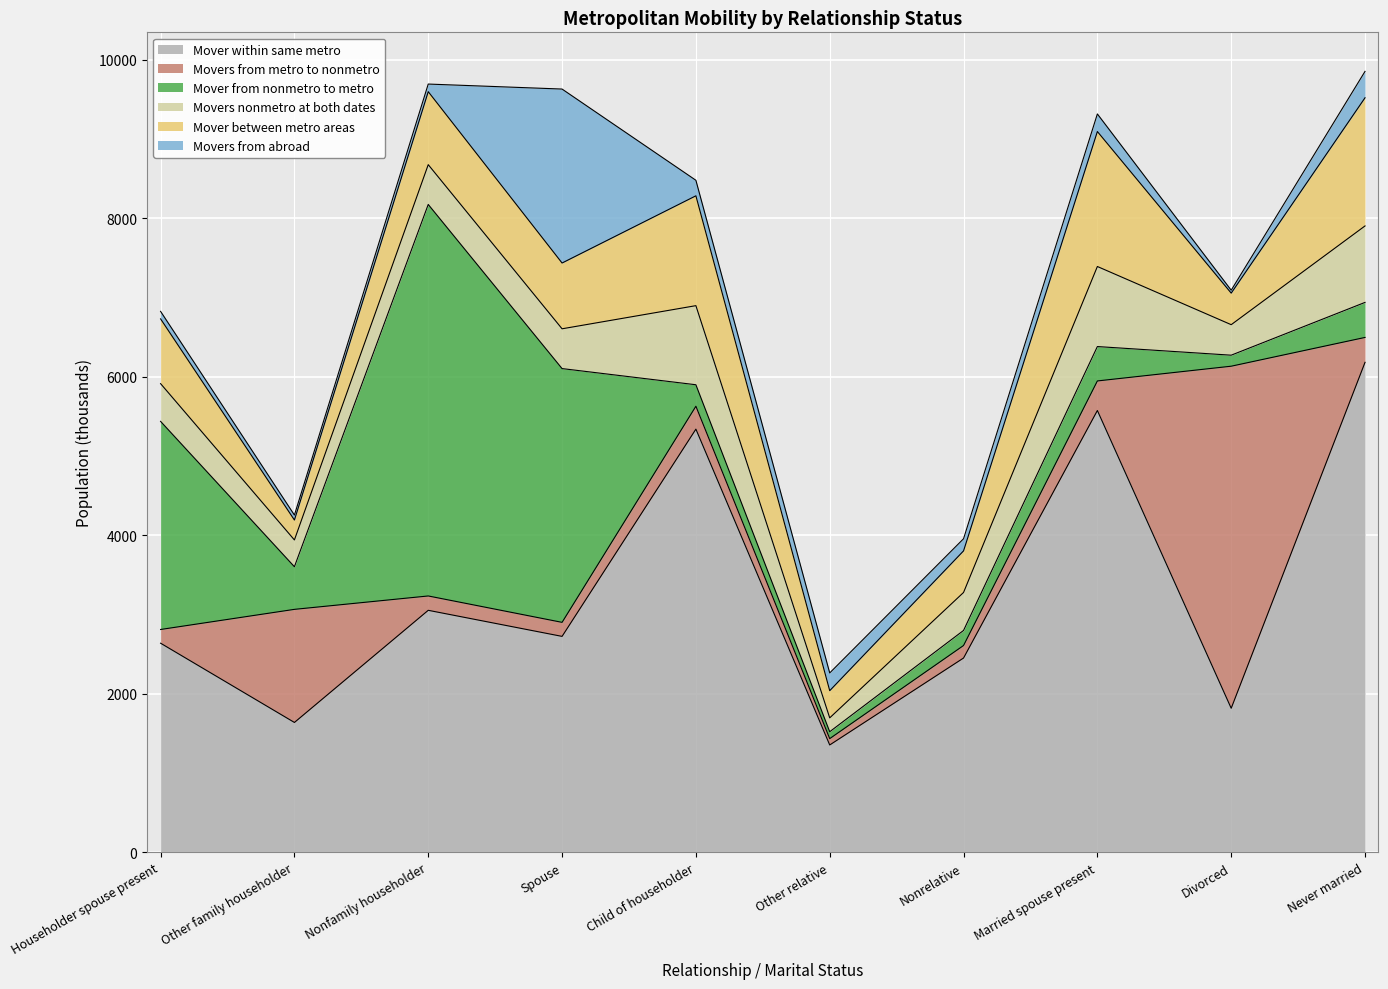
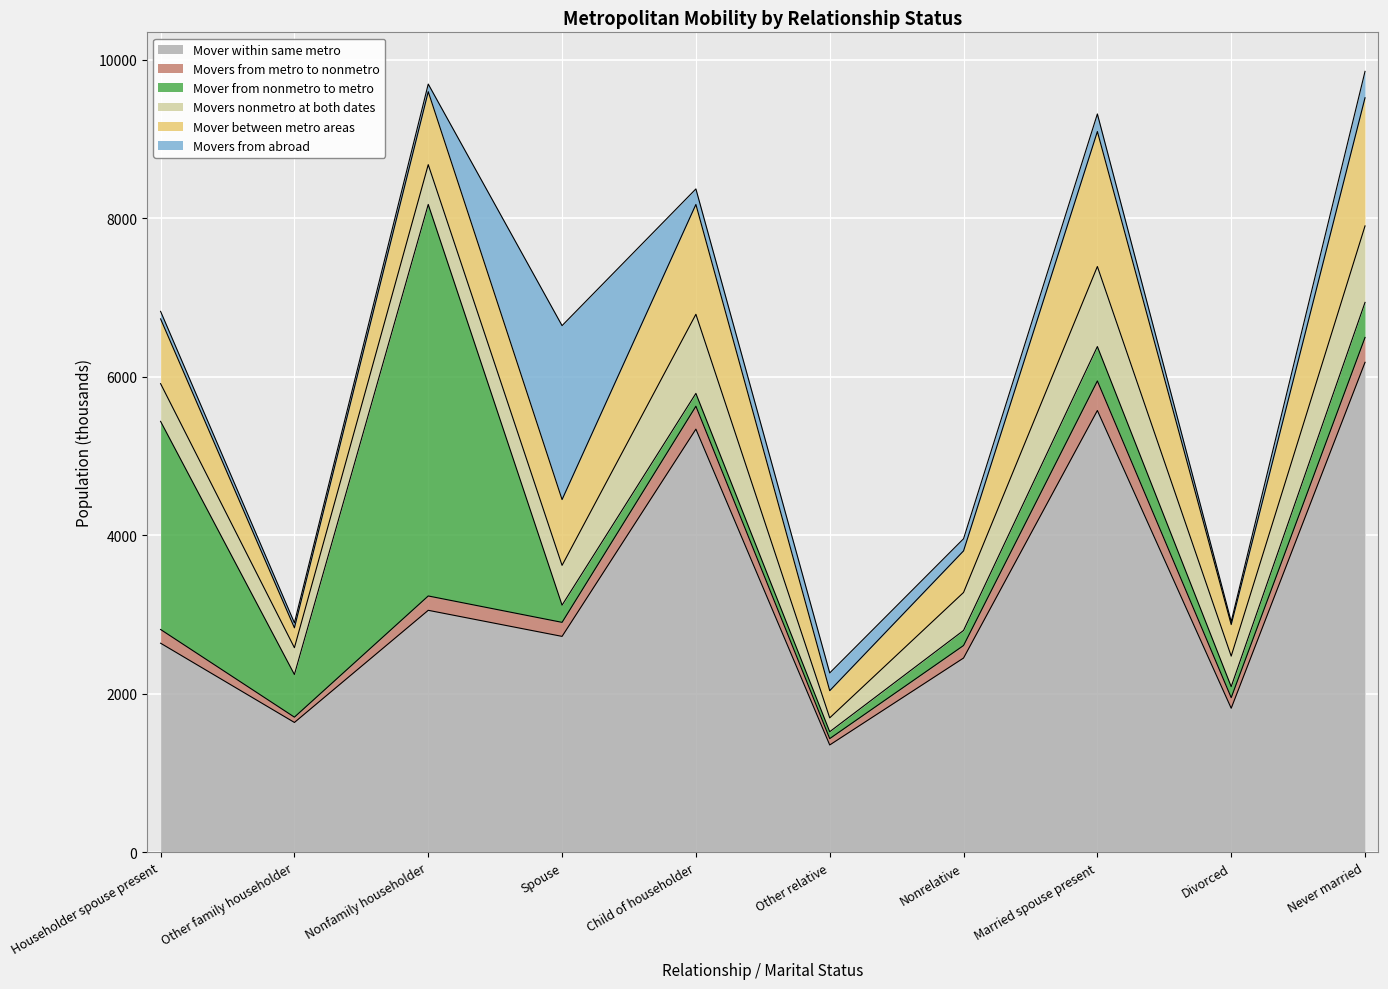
  {
    "Movers from metro to nonmetro": {
      "Householder spouse present": 200,
-     "Other family householder": 1400,
+     "Other family householder": 100,
      "Nonfamily householder": 200,
      "Spouse": 200,
      "Child of householder": 300,
      "Other relative": 100,
      "Nonrelative": 200,
      "Married spouse present": 400,
-     "Divorced": 4300,
+     "Divorced": 100,
      "Never married": 300
    },
    "Mover from nonmetro to metro": {
      "Householder spouse present": 2600,
      "Other family householder": 500,
      "Nonfamily householder": 4900,
-     "Spouse": 3200,
-     "Child of householder": 300,
+     "Spouse": 200,
+     "Child of householder": 200,
      "Other relative": 100,
      "Nonrelative": 200,
      "Married spouse present": 400,
      "Divorced": 100,
      "Never married": 400
    },
    "Movers from abroad": {
      "Householder spouse present": 100,
      "Other family householder": 100,
      "Nonfamily householder": 100,
      "Spouse": 2200,
      "Child of householder": 200,
      "Other relative": 200,
      "Nonrelative": 200,
      "Married spouse present": 200,
      "Divorced": 0,
      "Never married": 300
    }
  }
